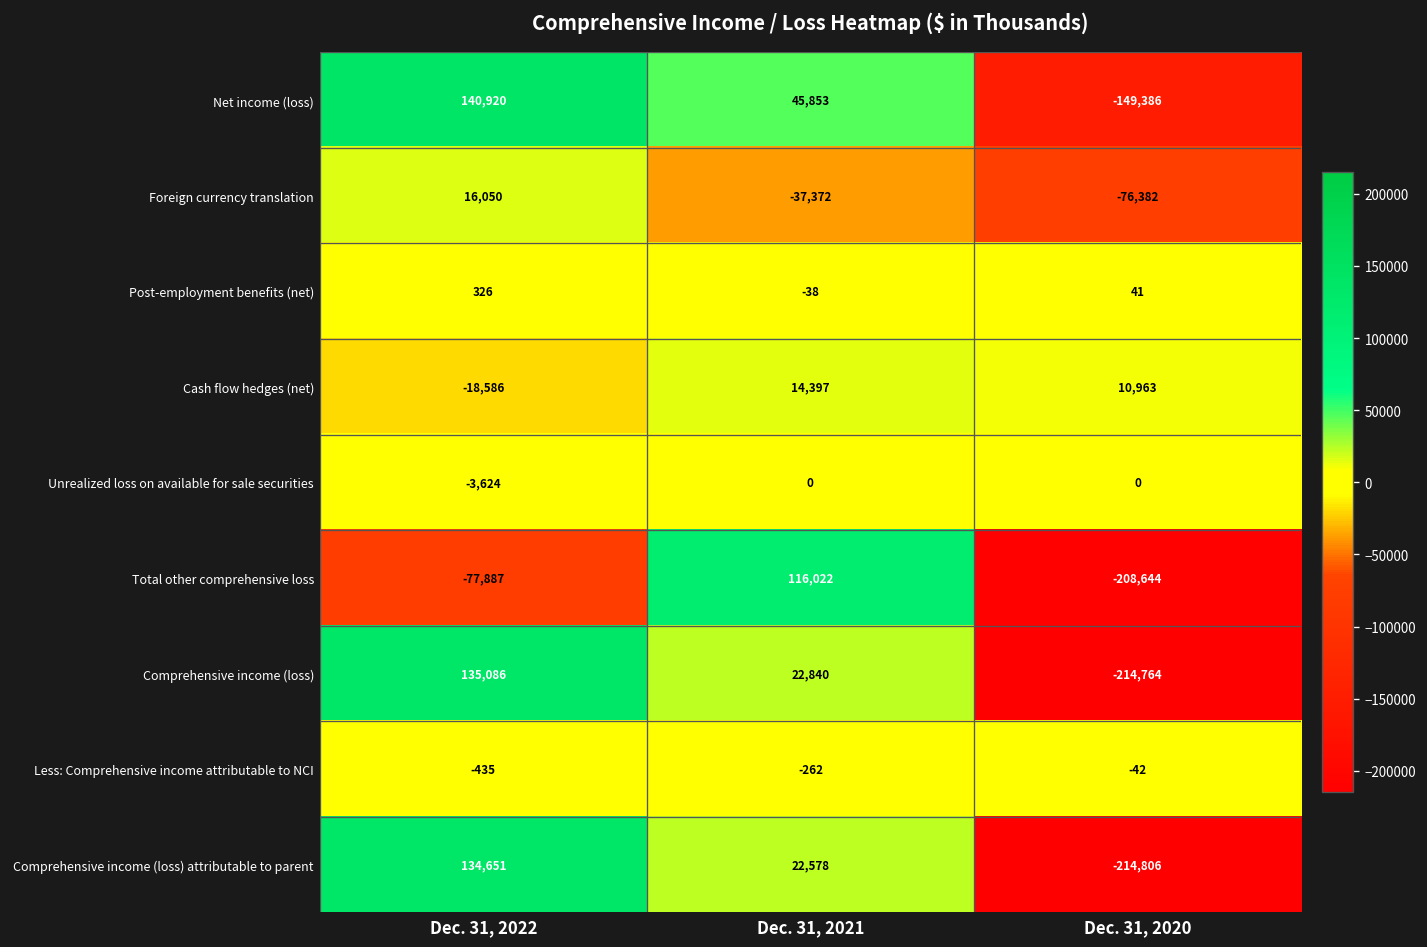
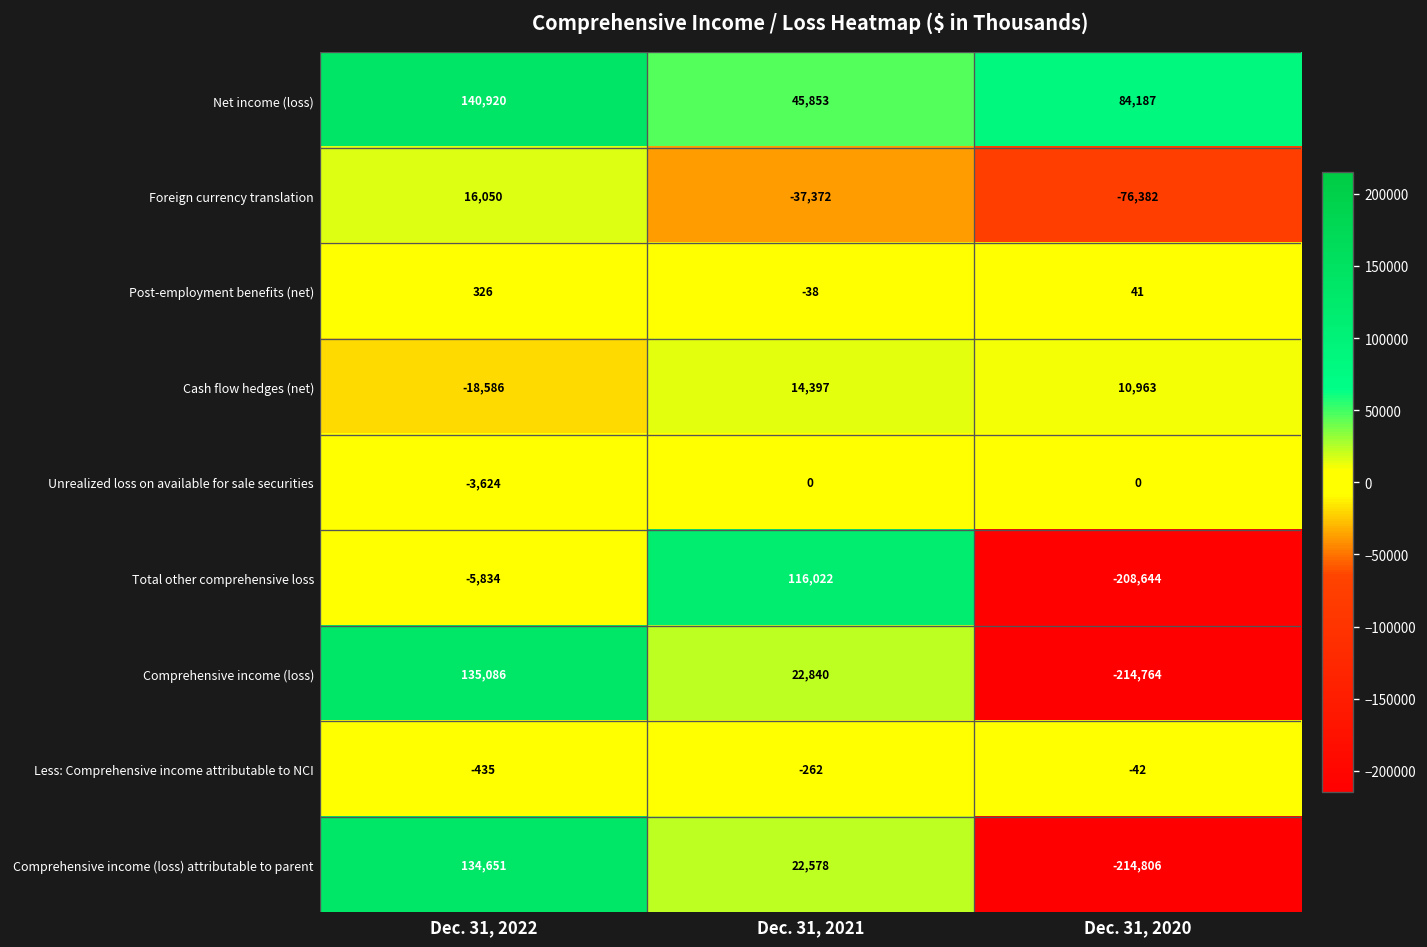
  {
    "Net income (loss)": {
      "Dec. 31, 2022": "140,920",
      "Dec. 31, 2021": "45,853",
-     "Dec. 31, 2020": "-149,386"
+     "Dec. 31, 2020": "84,187"
    },
    "Foreign currency translation": {
      "Dec. 31, 2022": "16,050",
      "Dec. 31, 2021": "-37,372",
      "Dec. 31, 2020": "-76,382"
    },
    "Post-employment benefits (net)": {
      "Dec. 31, 2022": "326",
      "Dec. 31, 2021": "-38",
      "Dec. 31, 2020": "41"
    },
    "Cash flow hedges (net)": {
      "Dec. 31, 2022": "-18,586",
      "Dec. 31, 2021": "14,397",
      "Dec. 31, 2020": "10,963"
    },
    "Unrealized loss on available for sale securities": {
      "Dec. 31, 2022": "-3,624",
      "Dec. 31, 2021": "0",
      "Dec. 31, 2020": "0"
    },
    "Total other comprehensive loss": {
-     "Dec. 31, 2022": "-77,887",
+     "Dec. 31, 2022": "-5,834",
      "Dec. 31, 2021": "116,022",
      "Dec. 31, 2020": "-208,644"
    },
    "Comprehensive income (loss)": {
      "Dec. 31, 2022": "135,086",
      "Dec. 31, 2021": "22,840",
      "Dec. 31, 2020": "-214,764"
    },
    "Less: Comprehensive income attributable to NCI": {
      "Dec. 31, 2022": "-435",
      "Dec. 31, 2021": "-262",
      "Dec. 31, 2020": "-42"
    },
    "Comprehensive income (loss) attributable to parent": {
      "Dec. 31, 2022": "134,651",
      "Dec. 31, 2021": "22,578",
      "Dec. 31, 2020": "-214,806"
    }
  }
